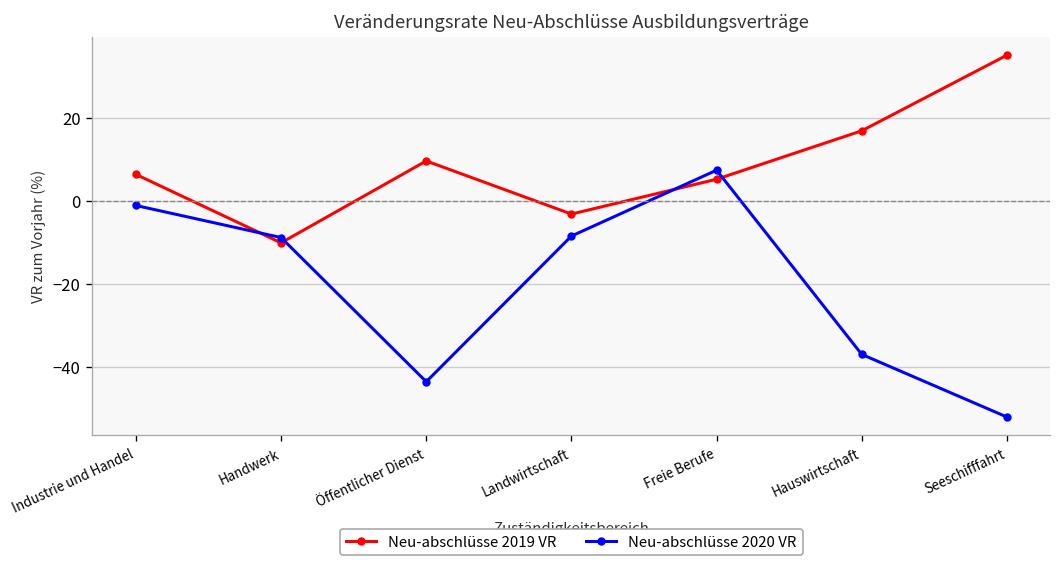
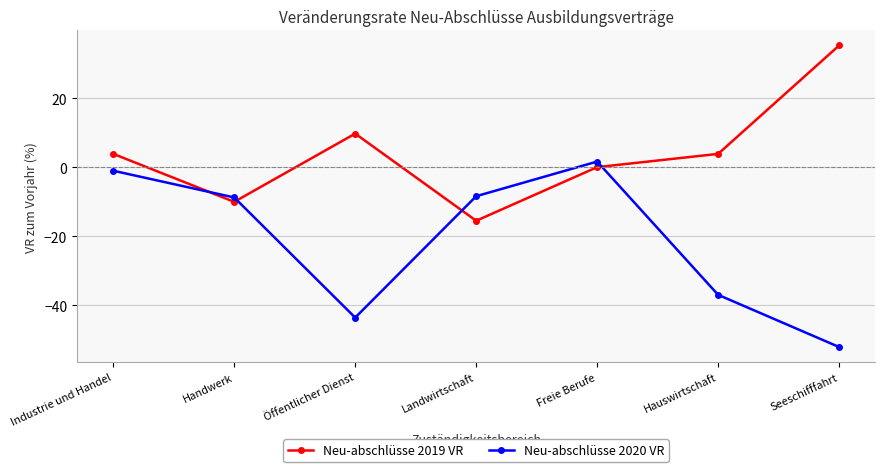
  {
    "Neu-abschlüsse 2019 VR": {
-     "Industrie und Handel": 6,
+     "Industrie und Handel": 4,
      "Handwerk": -10,
      "Öffentlicher Dienst": 10,
-     "Landwirtschaft": -3,
-     "Freie Berufe": 5,
-     "Hauswirtschaft": 17,
+     "Landwirtschaft": -16,
+     "Freie Berufe": 0,
+     "Hauswirtschaft": 4,
      "Seeschifffahrt": 35
    },
    "Neu-abschlüsse 2020 VR": {
      "Industrie und Handel": -1,
      "Handwerk": -9,
      "Öffentlicher Dienst": -44,
      "Landwirtschaft": -8,
-     "Freie Berufe": 7,
+     "Freie Berufe": 2,
      "Hauswirtschaft": -37,
      "Seeschifffahrt": -52
    }
  }
